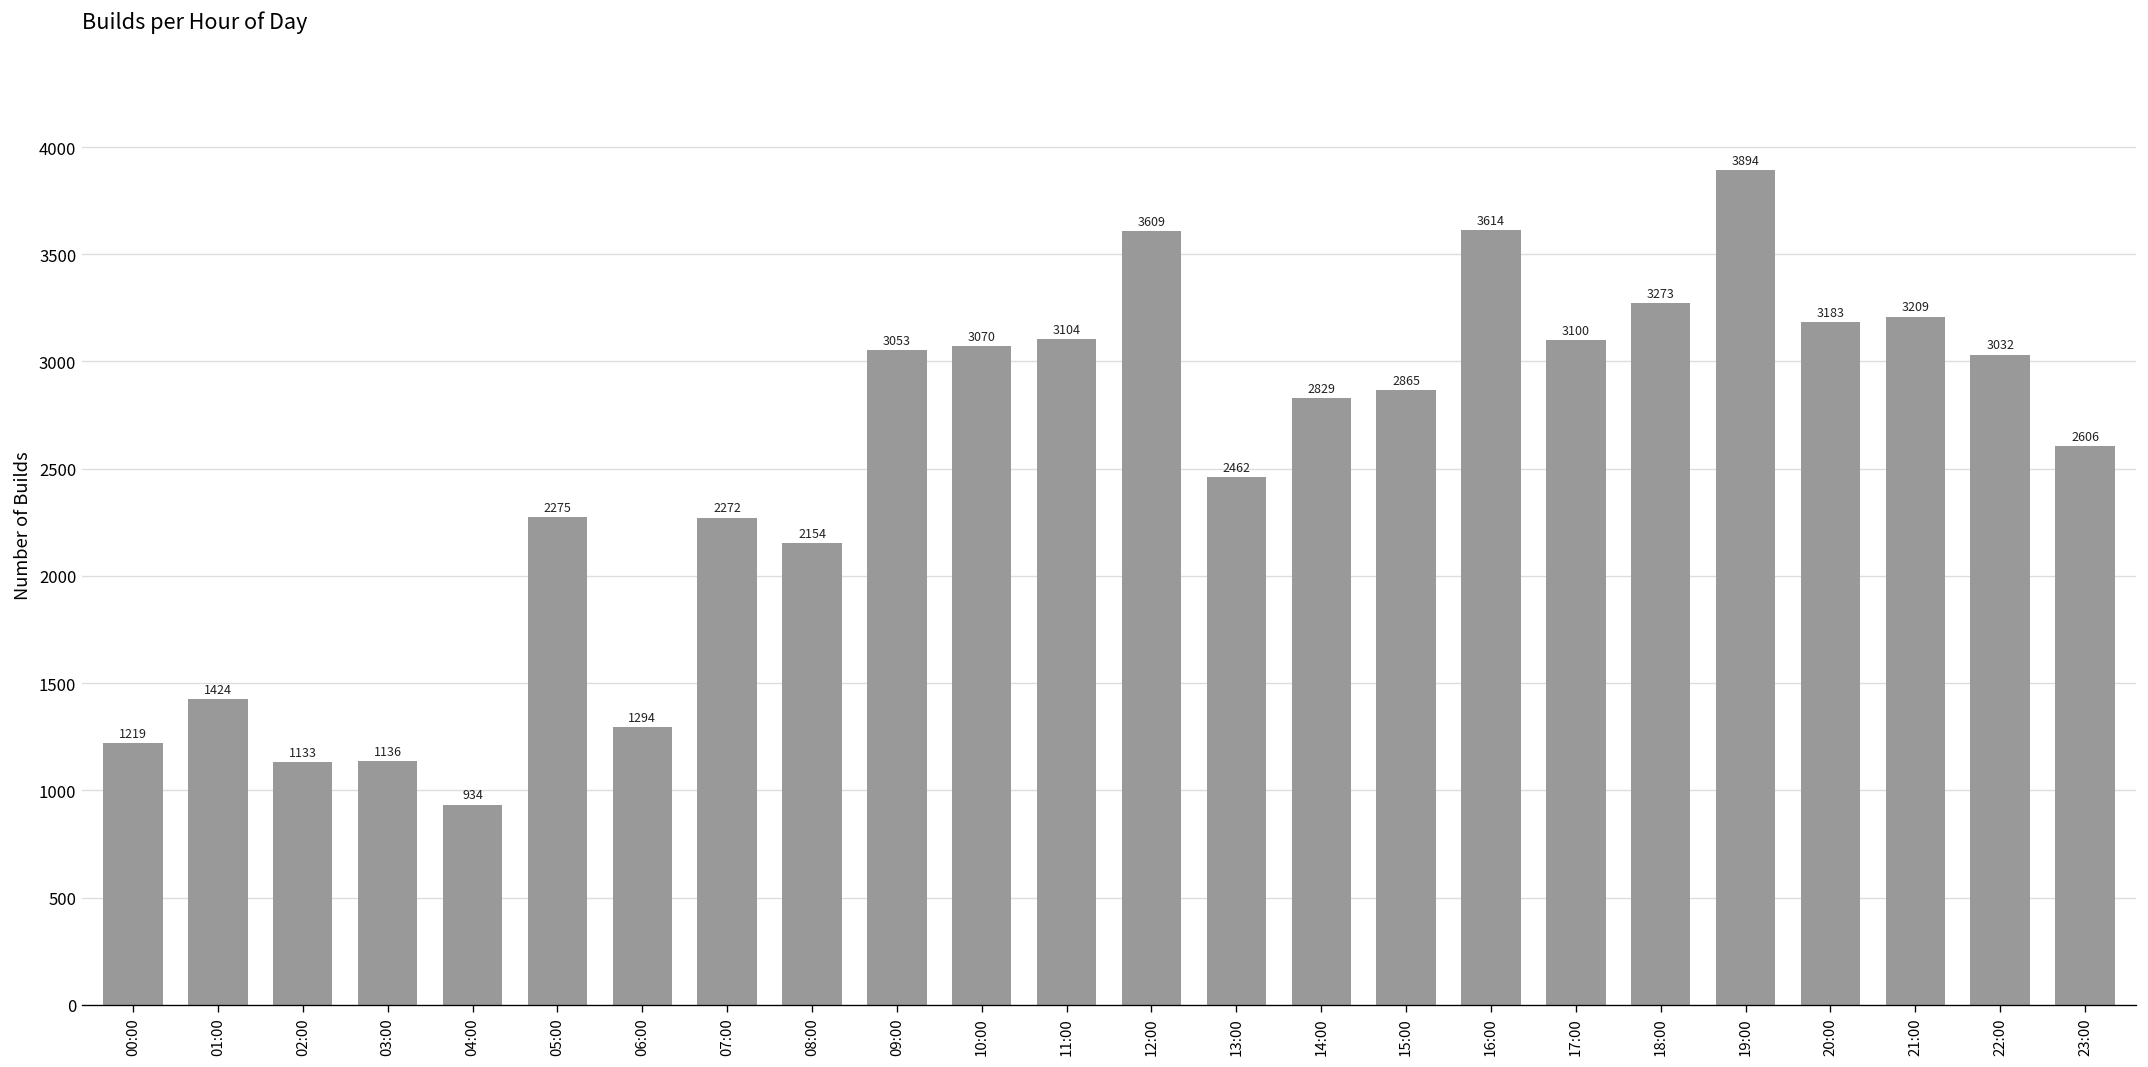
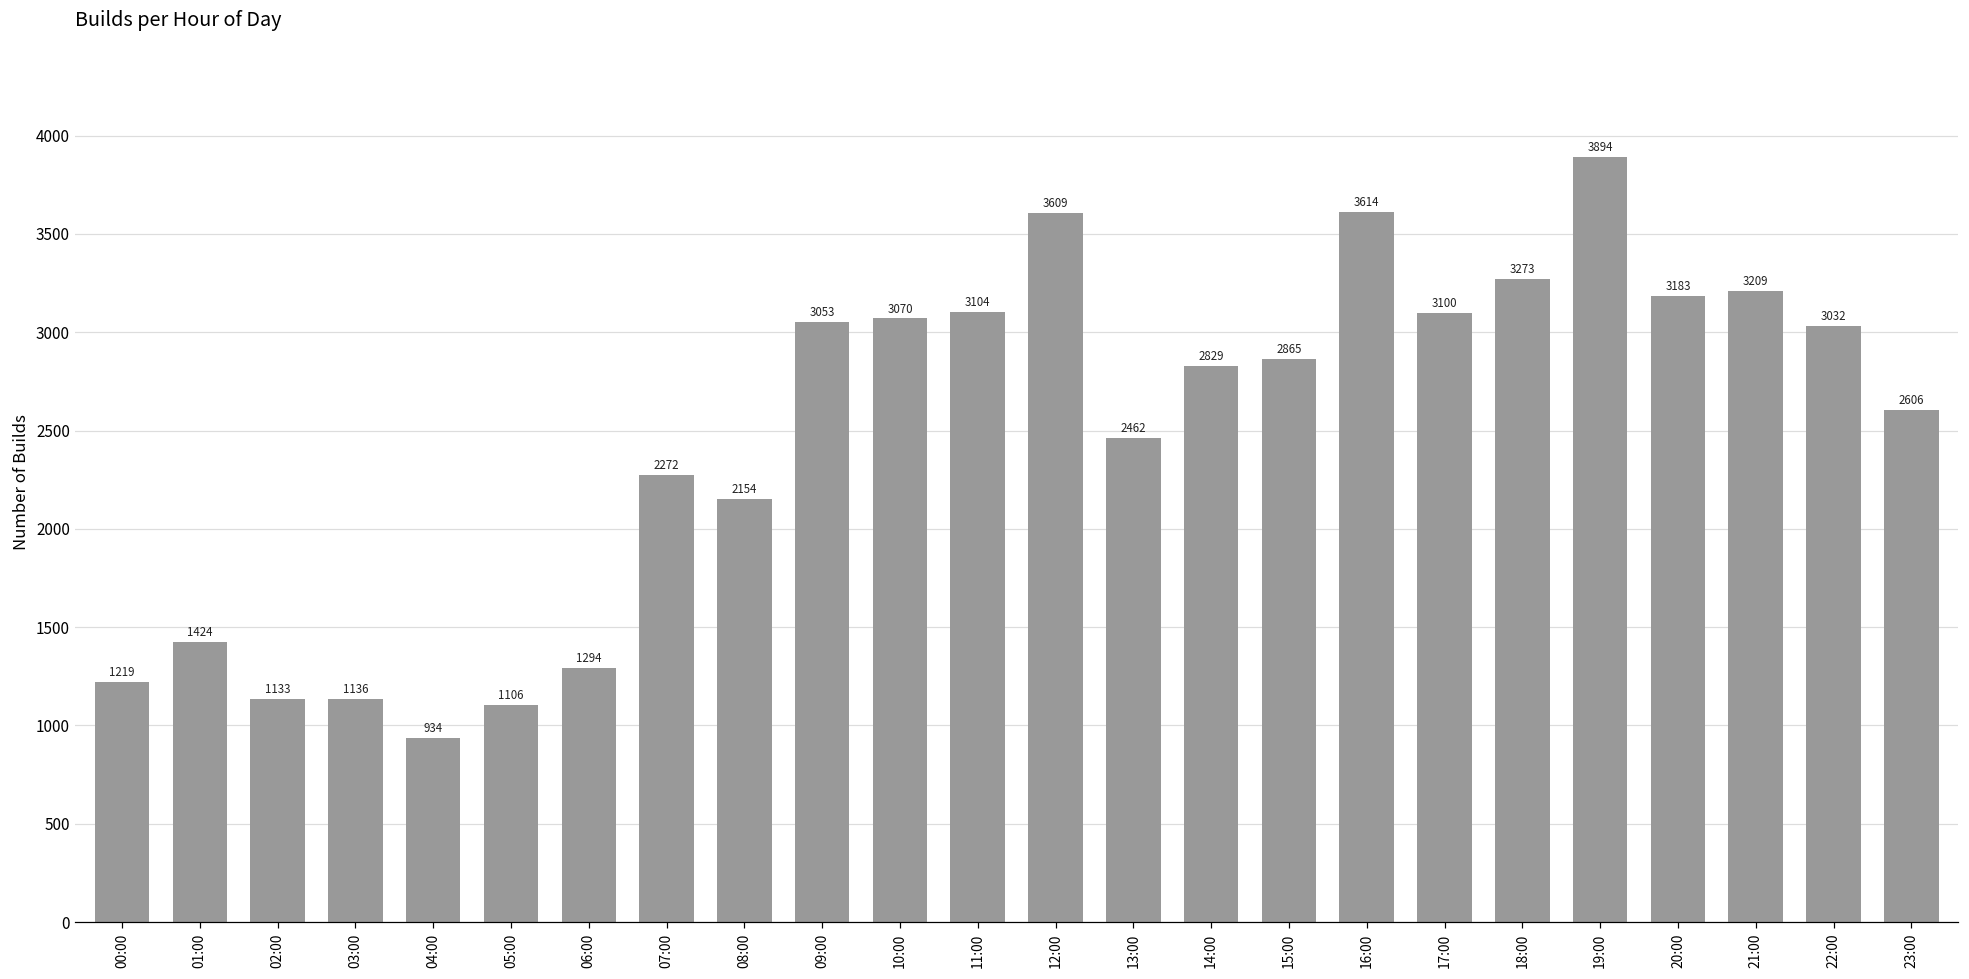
  {
    "00:00": 1219,
    "01:00": 1424,
    "02:00": 1133,
    "03:00": 1136,
    "04:00": 934,
-   "05:00": 2275,
+   "05:00": 1106,
    "06:00": 1294,
    "07:00": 2272,
    "08:00": 2154,
    "09:00": 3053,
    "10:00": 3070,
    "11:00": 3104,
    "12:00": 3609,
    "13:00": 2462,
    "14:00": 2829,
    "15:00": 2865,
    "16:00": 3614,
    "17:00": 3100,
    "18:00": 3273,
    "19:00": 3894,
    "20:00": 3183,
    "21:00": 3209,
    "22:00": 3032,
    "23:00": 2606
  }
